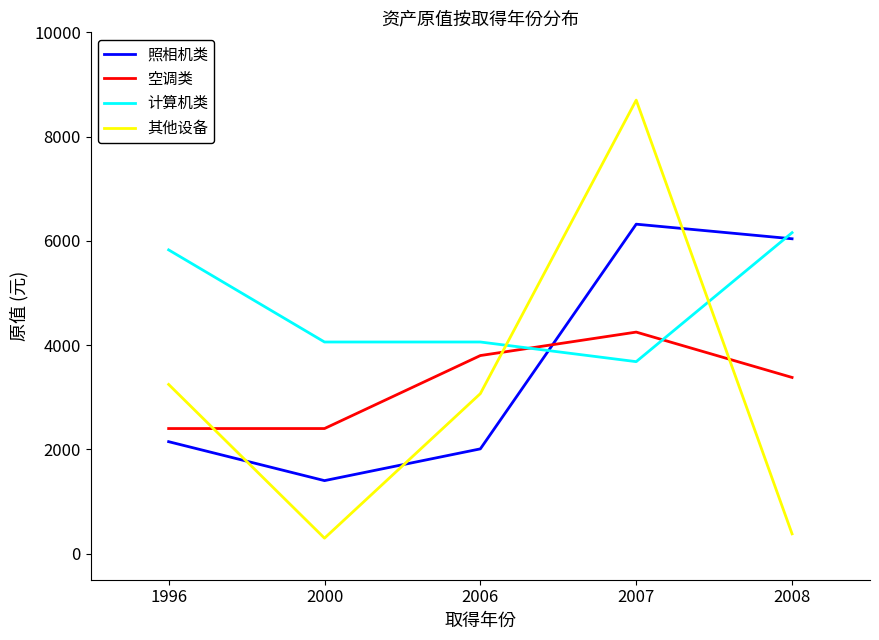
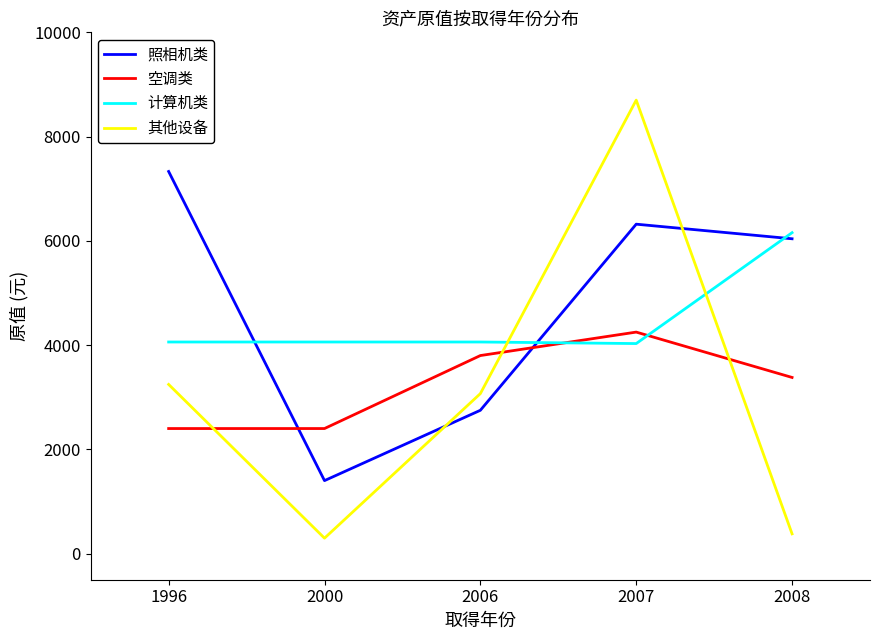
  {
    "照相机类": {
-     "1996": 2100,
+     "1996": 7300,
      "2000": 1400,
-     "2006": 2000,
+     "2006": 2800,
      "2007": 6300,
      "2008": 6000
    },
    "空调类": {
      "1996": 2400,
      "2000": 2400,
      "2006": 3800,
      "2007": 4300,
      "2008": 3400
    },
    "计算机类": {
-     "1996": 5800,
+     "1996": 4100,
      "2000": 4100,
      "2006": 4100,
-     "2007": 3700,
+     "2007": 4000,
      "2008": 6200
    },
    "其他设备": {
      "1996": 3200,
      "2000": 300,
      "2006": 3100,
      "2007": 8700,
      "2008": 400
    }
  }
